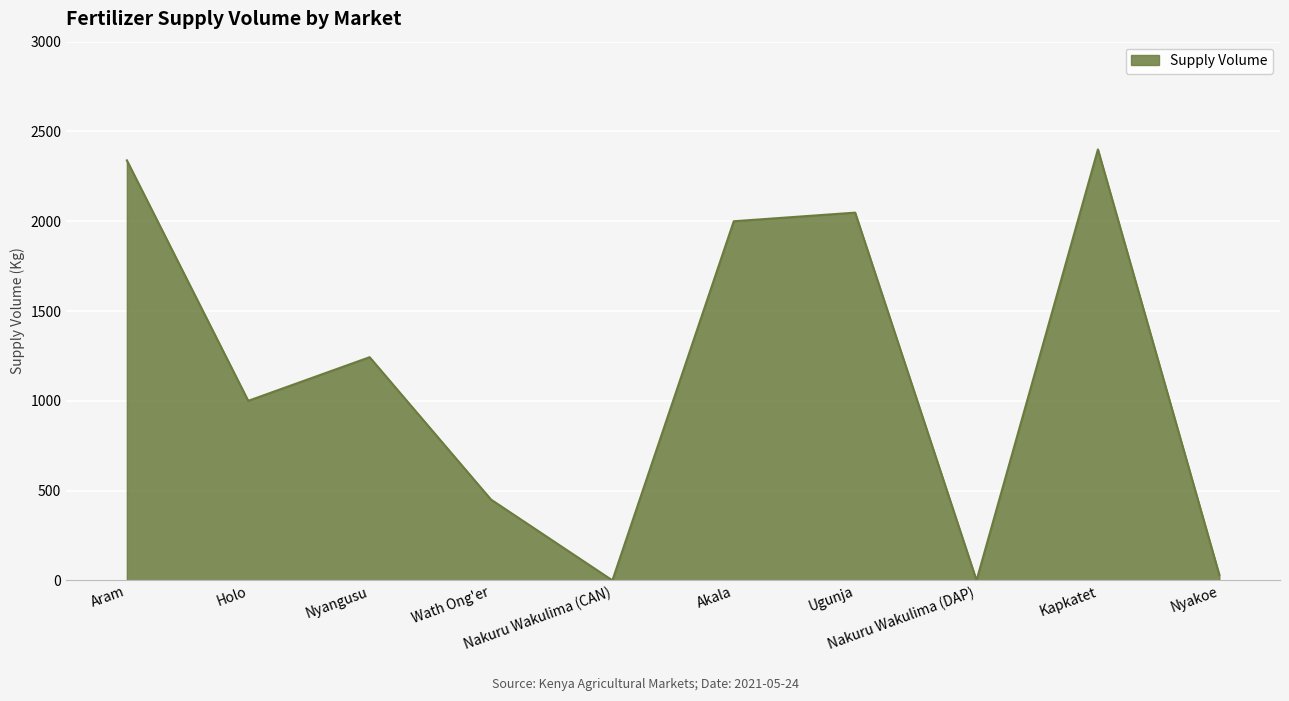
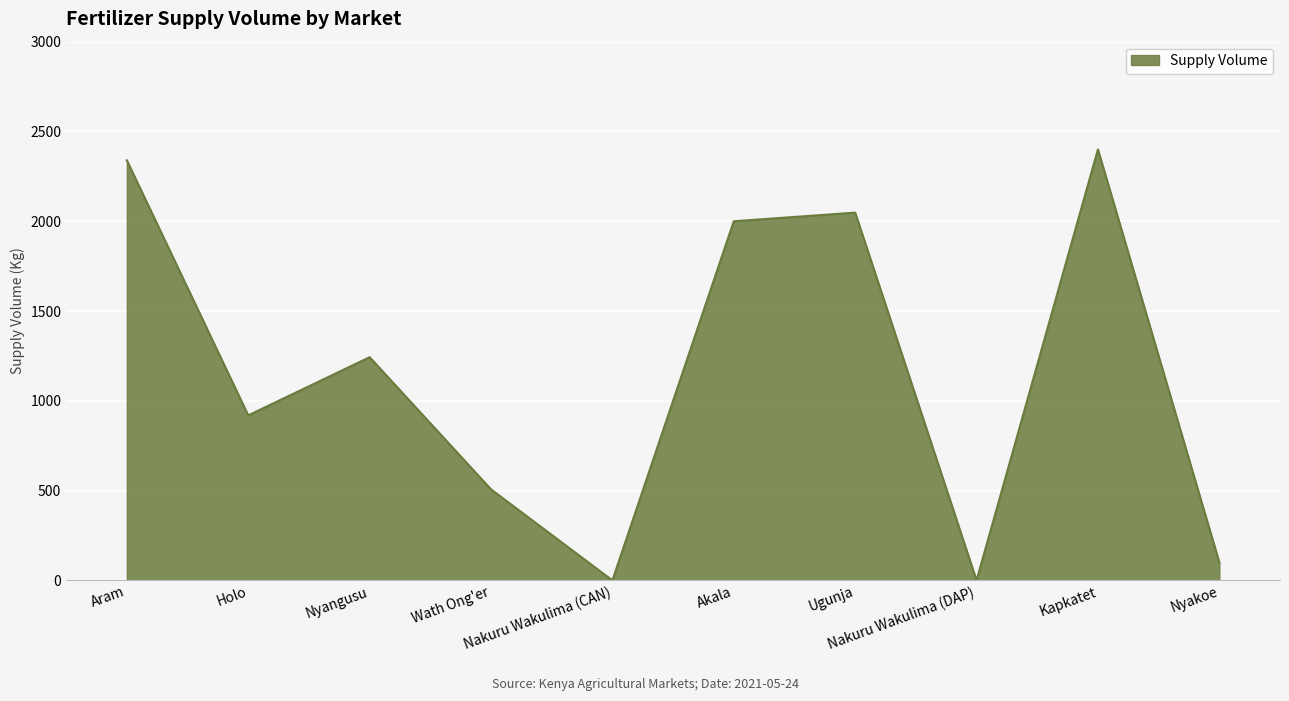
  {
    "Aram": 2340,
-   "Holo": 1000,
+   "Holo": 920,
    "Nyangusu": 1240,
-   "Wath Ong'er": 450,
+   "Wath Ong'er": 510,
    "Nakuru Wakulima (CAN)": 0,
    "Akala": 2000,
    "Ugunja": 2050,
    "Nakuru Wakulima (DAP)": 0,
    "Kapkatet": 2400,
-   "Nyakoe": 30
+   "Nyakoe": 100
  }
